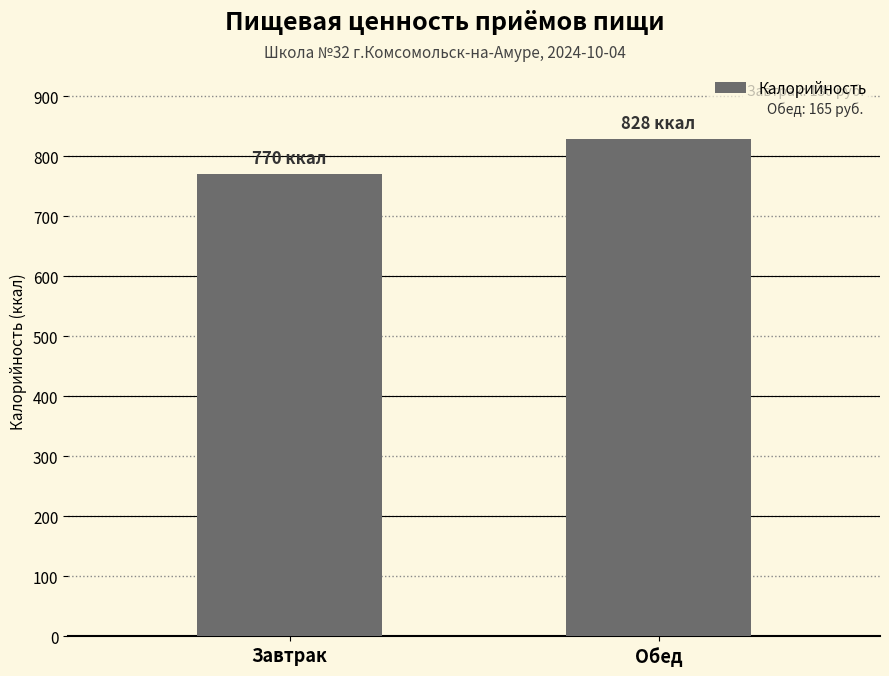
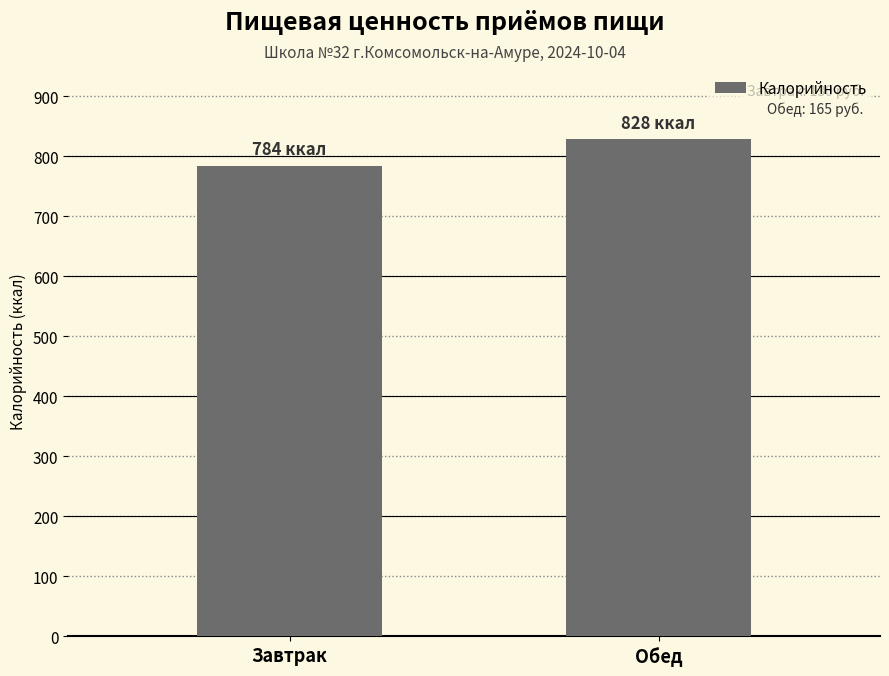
  {
-   "Завтрак": 770,
+   "Завтрак": 784,
    "Обед": 828
  }
